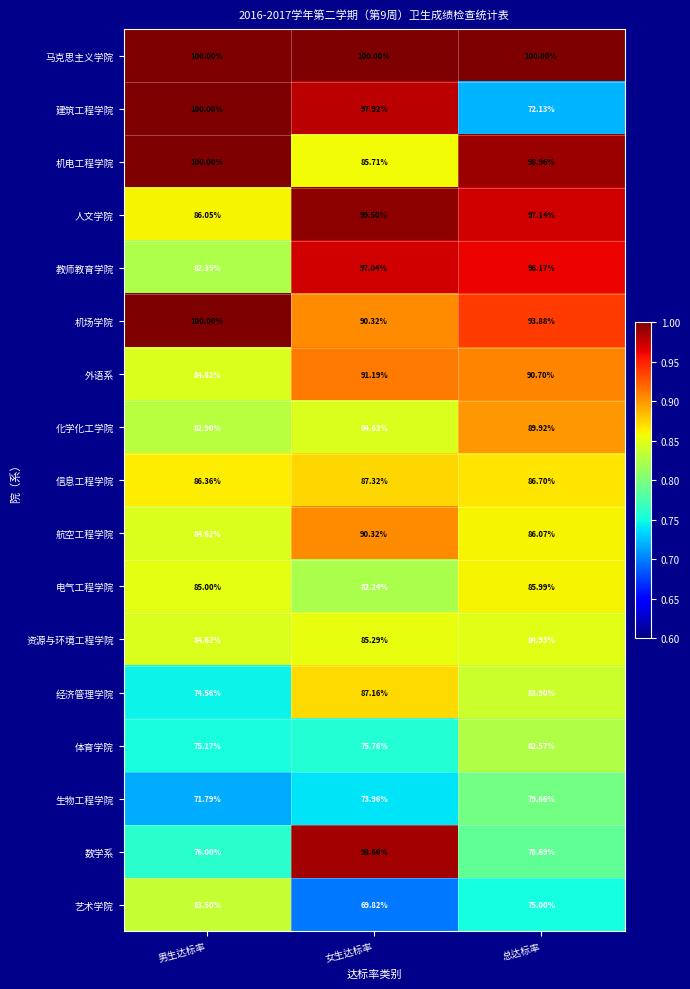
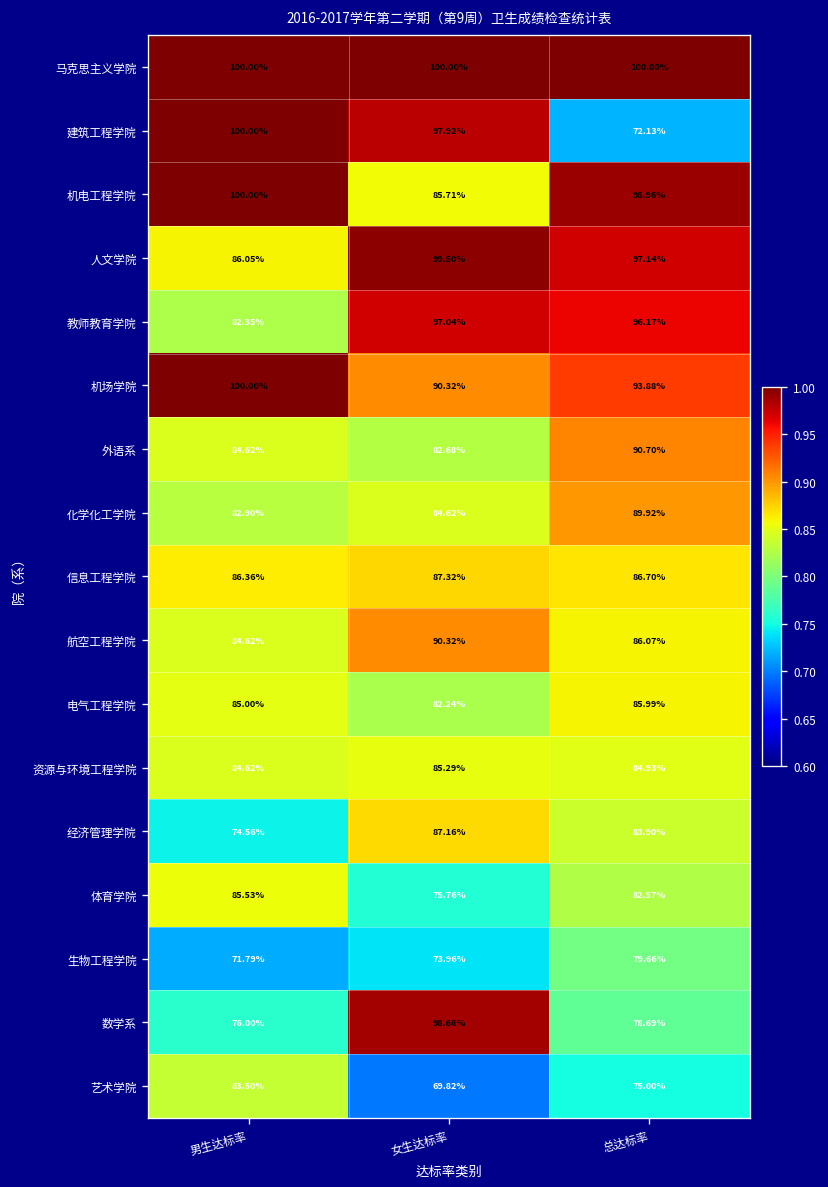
  {
    "马克思主义学院": {
      "男生达标率": "100.00%",
      "女生达标率": "100.00%",
      "总达标率": "100.00%"
    },
    "建筑工程学院": {
      "男生达标率": "100.00%",
      "女生达标率": "97.92%",
      "总达标率": "72.13%"
    },
    "机电工程学院": {
      "男生达标率": "100.00%",
      "女生达标率": "85.71%",
      "总达标率": "98.96%"
    },
    "人文学院": {
      "男生达标率": "86.05%",
      "女生达标率": "99.50%",
      "总达标率": "97.14%"
    },
    "教师教育学院": {
      "男生达标率": "82.35%",
      "女生达标率": "97.04%",
      "总达标率": "96.17%"
    },
    "机场学院": {
      "男生达标率": "100.00%",
      "女生达标率": "90.32%",
      "总达标率": "93.88%"
    },
    "外语系": {
      "男生达标率": "84.62%",
-     "女生达标率": "91.19%",
+     "女生达标率": "82.68%",
      "总达标率": "90.70%"
    },
    "化学化工学院": {
      "男生达标率": "82.90%",
      "女生达标率": "84.62%",
      "总达标率": "89.92%"
    },
    "信息工程学院": {
      "男生达标率": "86.36%",
      "女生达标率": "87.32%",
      "总达标率": "86.70%"
    },
    "航空工程学院": {
      "男生达标率": "84.62%",
      "女生达标率": "90.32%",
      "总达标率": "86.07%"
    },
    "电气工程学院": {
      "男生达标率": "85.00%",
      "女生达标率": "82.24%",
      "总达标率": "85.99%"
    },
    "资源与环境工程学院": {
      "男生达标率": "84.62%",
      "女生达标率": "85.29%",
      "总达标率": "84.93%"
    },
    "经济管理学院": {
      "男生达标率": "74.56%",
      "女生达标率": "87.16%",
      "总达标率": "83.90%"
    },
    "体育学院": {
-     "男生达标率": "75.17%",
+     "男生达标率": "85.53%",
      "女生达标率": "75.76%",
      "总达标率": "82.57%"
    },
    "生物工程学院": {
      "男生达标率": "71.79%",
      "女生达标率": "73.96%",
      "总达标率": "79.66%"
    },
    "数学系": {
      "男生达标率": "76.00%",
      "女生达标率": "98.66%",
      "总达标率": "78.69%"
    },
    "艺术学院": {
      "男生达标率": "83.50%",
      "女生达标率": "69.82%",
      "总达标率": "75.00%"
    }
  }
